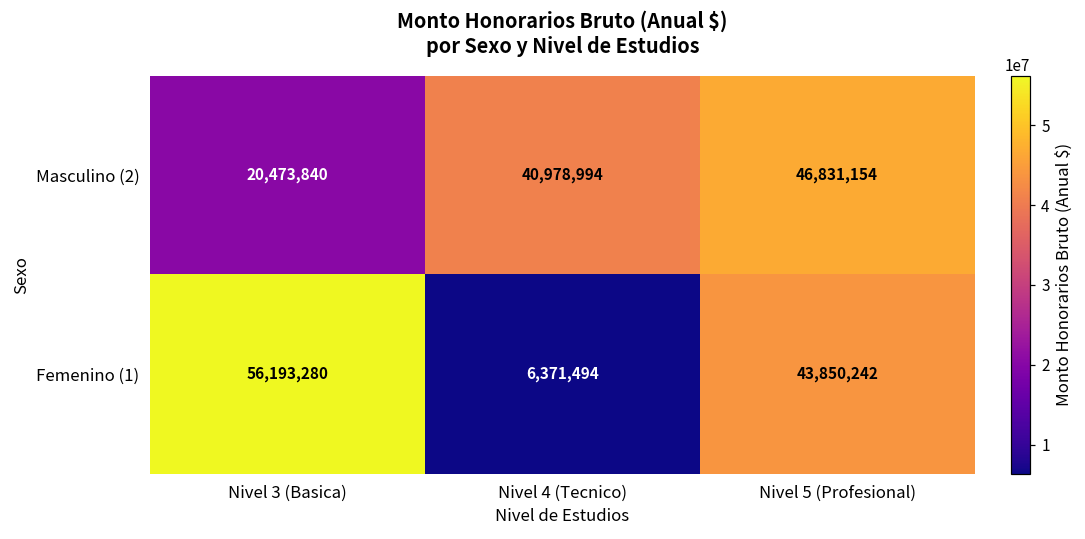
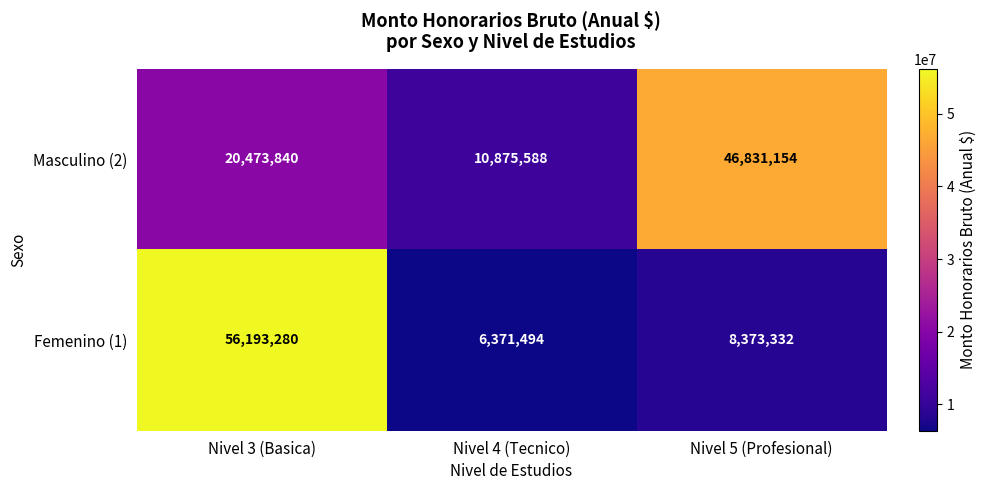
  {
    "Masculino (2)": {
      "Nivel 3 (Basica)": "20,473,840",
-     "Nivel 4 (Tecnico)": "40,978,994",
+     "Nivel 4 (Tecnico)": "10,875,588",
      "Nivel 5 (Profesional)": "46,831,154"
    },
    "Femenino (1)": {
      "Nivel 3 (Basica)": "56,193,280",
      "Nivel 4 (Tecnico)": "6,371,494",
-     "Nivel 5 (Profesional)": "43,850,242"
+     "Nivel 5 (Profesional)": "8,373,332"
    }
  }
